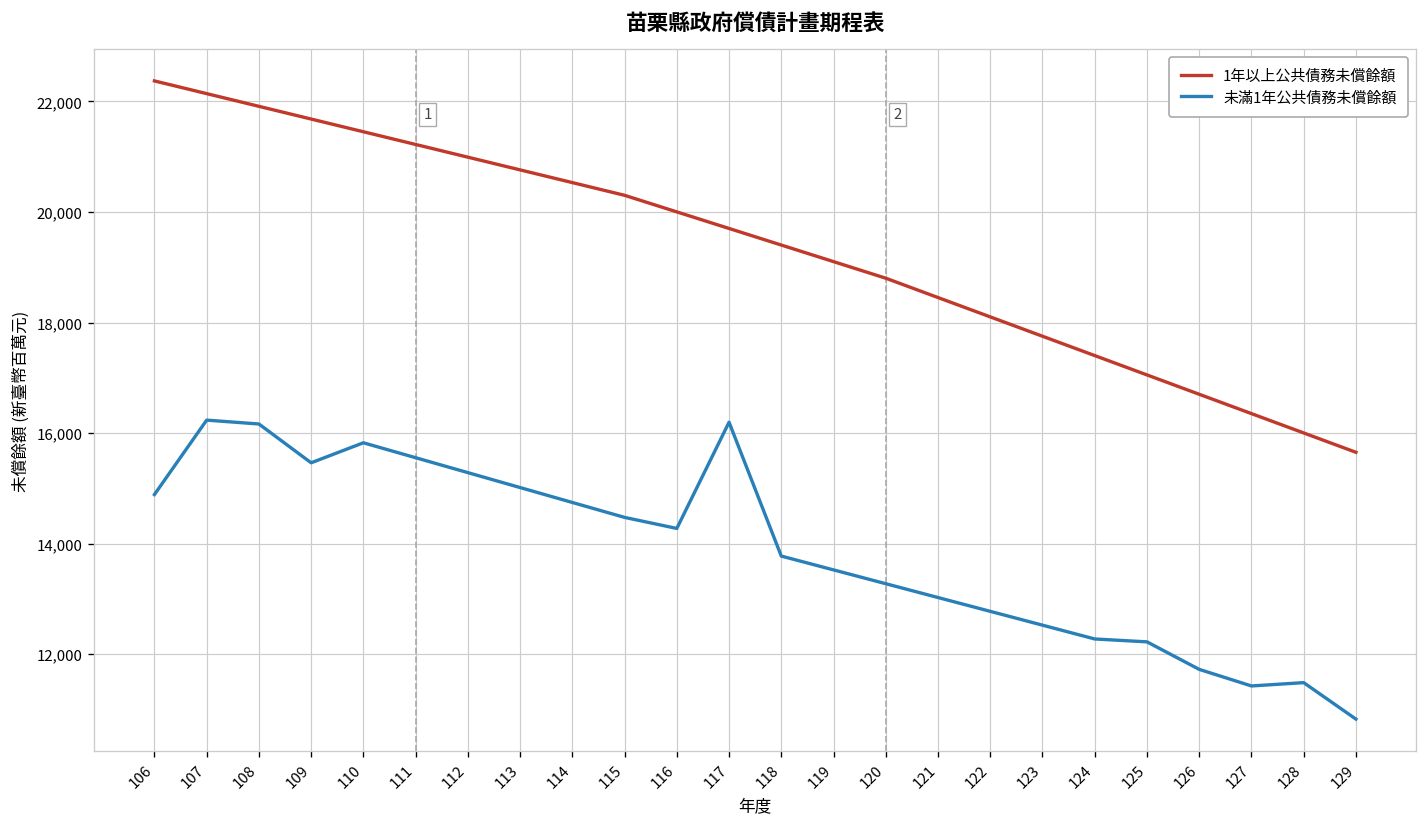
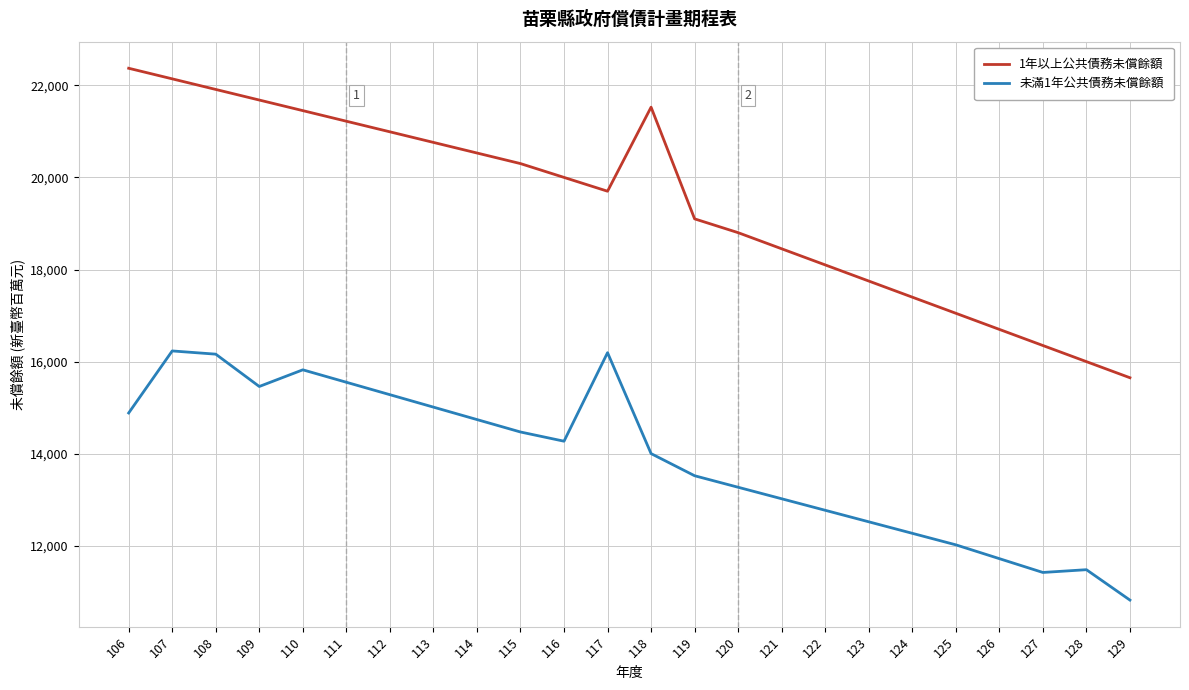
  {
    "1年以上公共債務未償餘額": {
      "106": "22,400",
      "107": "22,100",
      "108": "21,900",
      "109": "21,700",
      "110": "21,500",
      "112": "21,000",
      "113": "20,800",
      "114": "20,500",
      "115": "20,300",
      "116": "20,000",
      "117": "19,700",
-     "118": "19,400",
+     "118": "21,500",
      "119": "19,100",
      "120": "18,800",
      "121": "18,500",
      "122": "18,100",
      "123": "17,800",
      "124": "17,400",
      "125": "17,100",
      "126": "16,700",
      "127": "16,400",
      "128": "16,000",
      "129": "15,700"
    },
    "未滿1年公共債務未償餘額": {
      "106": "14,900",
      "107": "16,200",
      "108": "16,200",
      "109": "15,500",
      "110": "15,800",
      "111": "15,600",
      "112": "15,300",
      "113": "15,000",
      "114": "14,700",
      "115": "14,500",
      "116": "14,300",
      "117": "16,200",
-     "118": "13,800",
+     "118": "14,000",
      "119": "13,500",
      "120": "13,300",
      "121": "13,000",
      "122": "12,800",
      "123": "12,500",
      "124": "12,300",
-     "125": "12,200",
+     "125": "12,000",
      "126": "11,700",
      "127": "11,400",
      "128": "11,500",
      "129": "10,800"
    }
  }
